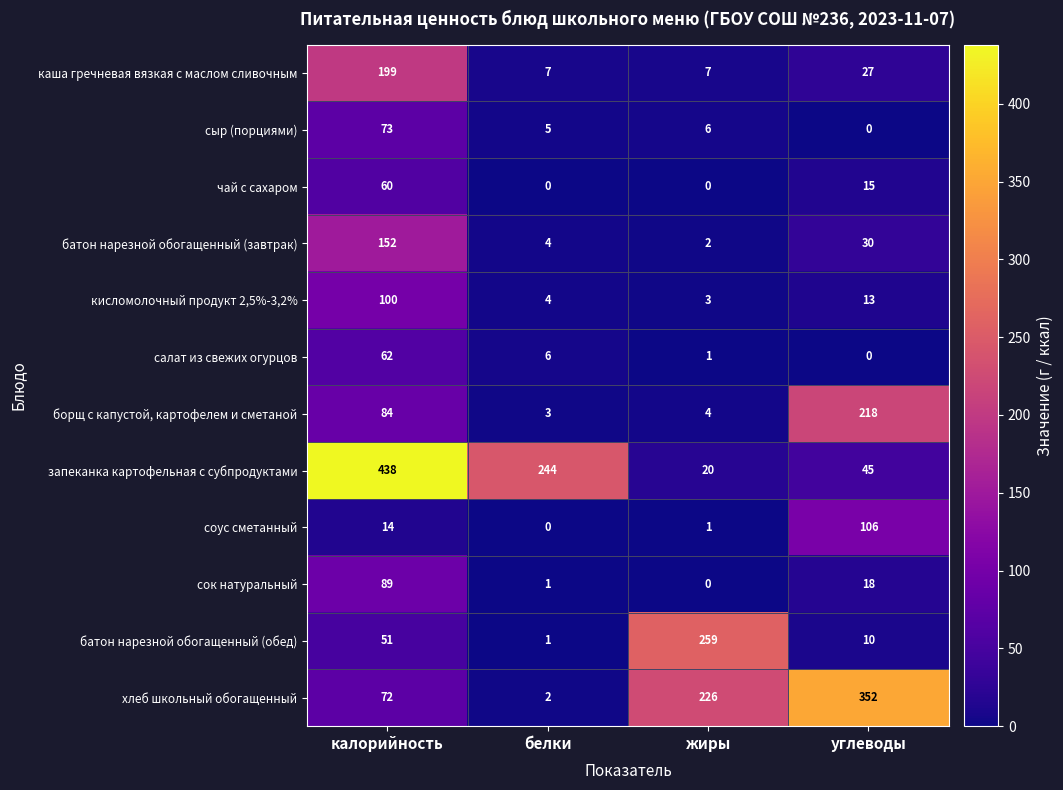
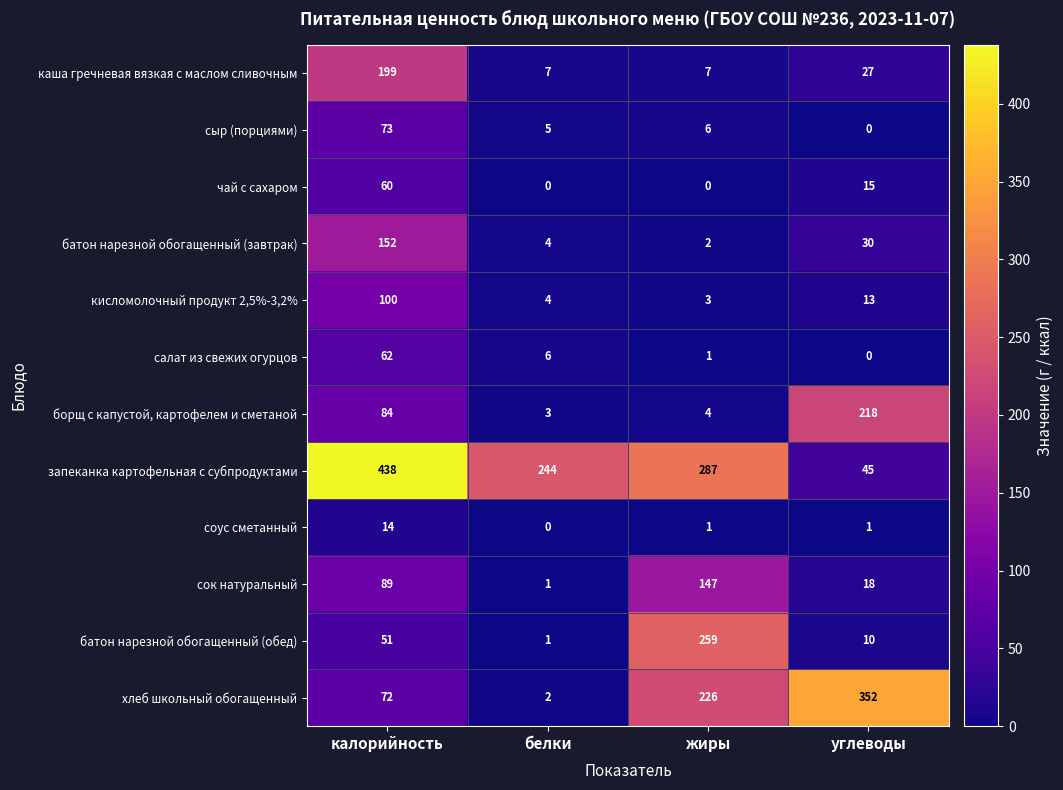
  {
    "каша гречневая вязкая с маслом сливочным": {
      "калорийность": 199,
      "белки": 7,
      "жиры": 7,
      "углеводы": 27
    },
    "сыр (порциями)": {
      "калорийность": 73,
      "белки": 5,
      "жиры": 6,
      "углеводы": 0
    },
    "чай с сахаром": {
      "калорийность": 60,
      "белки": 0,
      "жиры": 0,
      "углеводы": 15
    },
    "батон нарезной обогащенный (завтрак)": {
      "калорийность": 152,
      "белки": 4,
      "жиры": 2,
      "углеводы": 30
    },
    "кисломолочный продукт 2,5%-3,2%": {
      "калорийность": 100,
      "белки": 4,
      "жиры": 3,
      "углеводы": 13
    },
    "салат из свежих огурцов": {
      "калорийность": 62,
      "белки": 6,
      "жиры": 1,
      "углеводы": 0
    },
    "борщ с капустой, картофелем и сметаной": {
      "калорийность": 84,
      "белки": 3,
      "жиры": 4,
      "углеводы": 218
    },
    "запеканка картофельная с субпродуктами": {
      "калорийность": 438,
      "белки": 244,
-     "жиры": 20,
+     "жиры": 287,
      "углеводы": 45
    },
    "соус сметанный": {
      "калорийность": 14,
      "белки": 0,
      "жиры": 1,
-     "углеводы": 106
+     "углеводы": 1
    },
    "сок натуральный": {
      "калорийность": 89,
      "белки": 1,
-     "жиры": 0,
+     "жиры": 147,
      "углеводы": 18
    },
    "батон нарезной обогащенный (обед)": {
      "калорийность": 51,
      "белки": 1,
      "жиры": 259,
      "углеводы": 10
    },
    "хлеб школьный обогащенный": {
      "калорийность": 72,
      "белки": 2,
      "жиры": 226,
      "углеводы": 352
    }
  }
